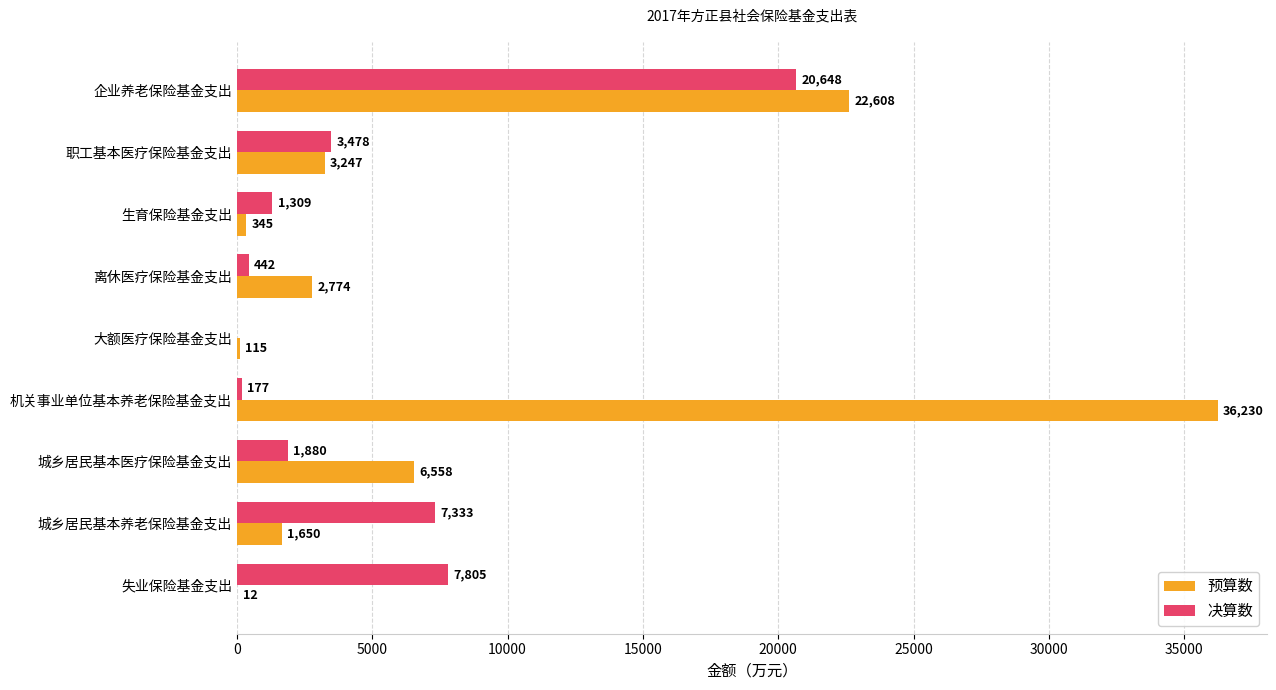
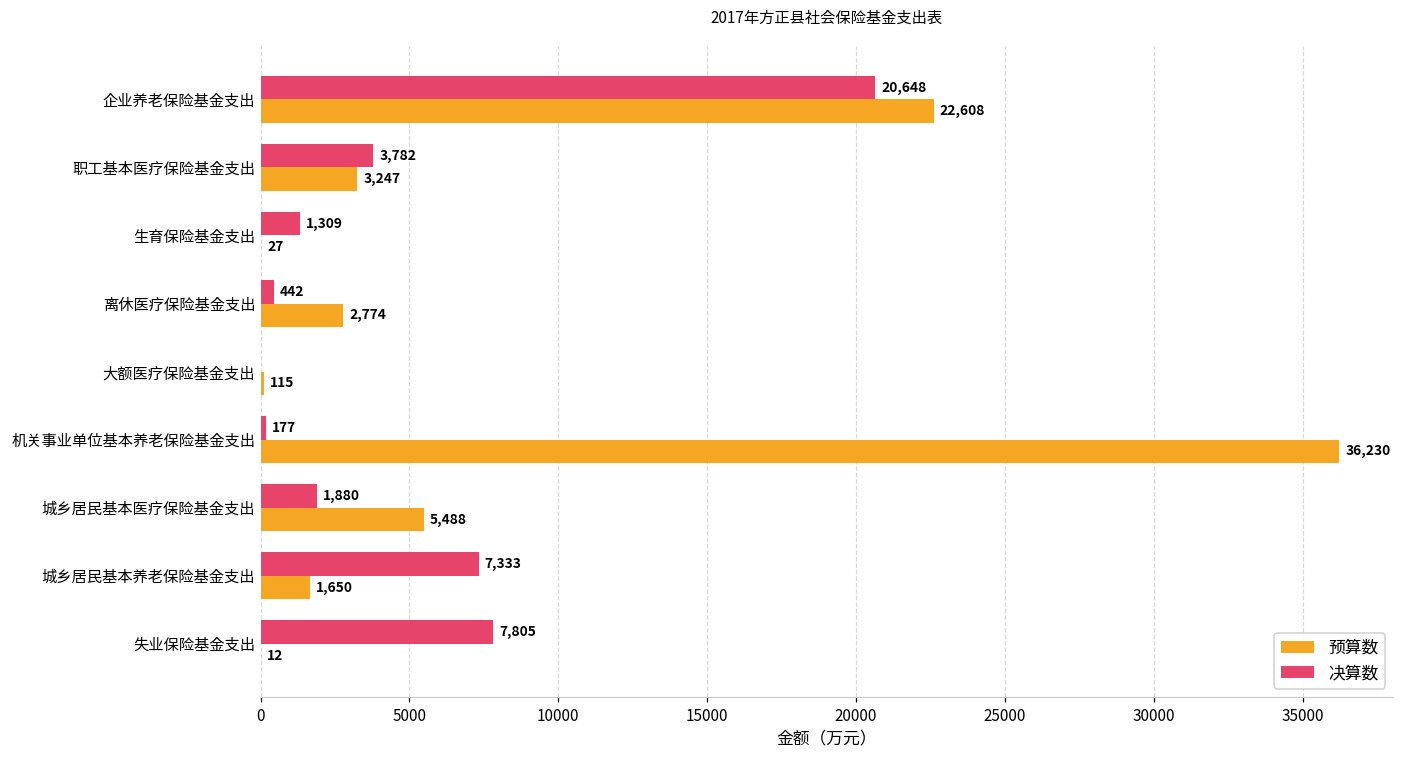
  {
    "预算数": {
      "企业养老保险基金支出": "22,608",
      "职工基本医疗保险基金支出": "3,247",
-     "生育保险基金支出": "345",
+     "生育保险基金支出": "27",
      "离休医疗保险基金支出": "2,774",
      "大额医疗保险基金支出": "115",
      "机关事业单位基本养老保险基金支出": "36,230",
-     "城乡居民基本医疗保险基金支出": "6,558",
+     "城乡居民基本医疗保险基金支出": "5,488",
      "城乡居民基本养老保险基金支出": "1,650",
      "失业保险基金支出": "12"
    },
    "决算数": {
      "企业养老保险基金支出": "20,648",
-     "职工基本医疗保险基金支出": "3,478",
+     "职工基本医疗保险基金支出": "3,782",
      "生育保险基金支出": "1,309",
      "离休医疗保险基金支出": "442",
      "机关事业单位基本养老保险基金支出": "177",
      "城乡居民基本医疗保险基金支出": "1,880",
      "城乡居民基本养老保险基金支出": "7,333",
      "失业保险基金支出": "7,805"
    }
  }
